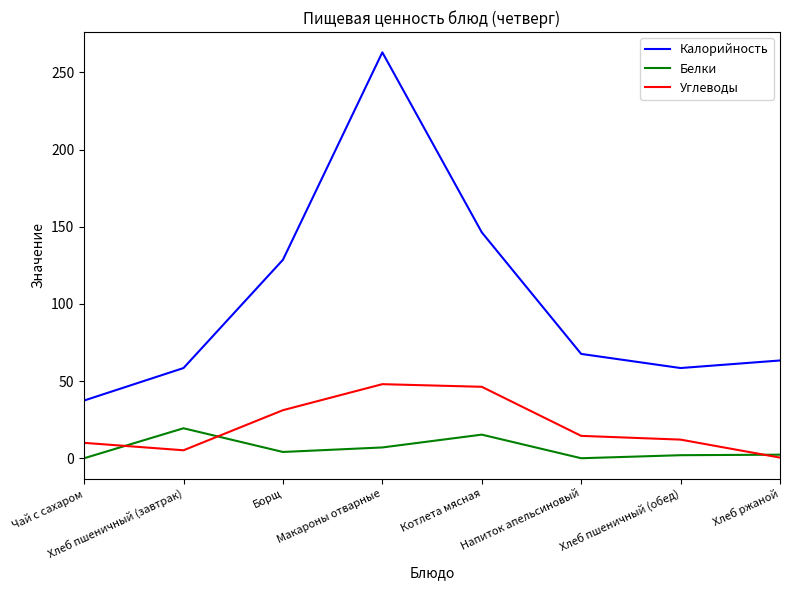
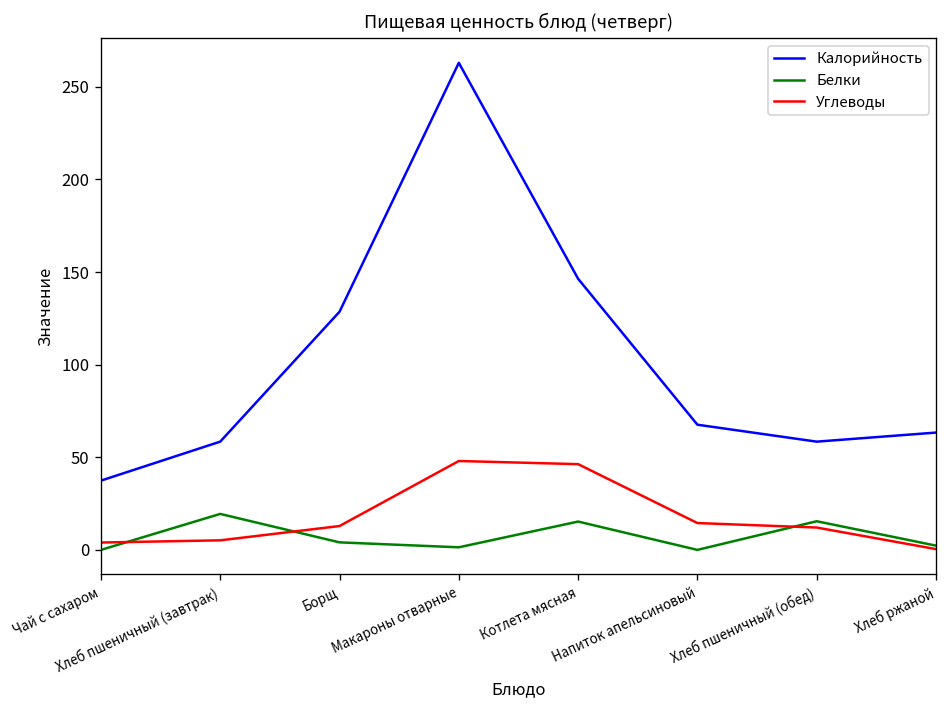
  {
    "Калорийность": {
      "Чай с сахаром": 37,
      "Хлеб пшеничный (завтрак)": 58,
      "Борщ": 129,
      "Макароны отварные": 263,
      "Котлета мясная": 146,
      "Напиток апельсиновый": 68,
      "Хлеб пшеничный (обед)": 58,
      "Хлеб ржаной": 63
    },
    "Белки": {
      "Чай с сахаром": 0,
      "Хлеб пшеничный (завтрак)": 19,
      "Борщ": 4,
-     "Макароны отварные": 7,
+     "Макароны отварные": 1,
      "Котлета мясная": 15,
      "Напиток апельсиновый": 0,
-     "Хлеб пшеничный (обед)": 2,
+     "Хлеб пшеничный (обед)": 15,
      "Хлеб ржаной": 2
    },
    "Углеводы": {
-     "Чай с сахаром": 10,
+     "Чай с сахаром": 4,
      "Хлеб пшеничный (завтрак)": 5,
-     "Борщ": 31,
+     "Борщ": 13,
      "Макароны отварные": 48,
      "Котлета мясная": 46,
      "Напиток апельсиновый": 15,
      "Хлеб пшеничный (обед)": 12,
      "Хлеб ржаной": 0
    }
  }
